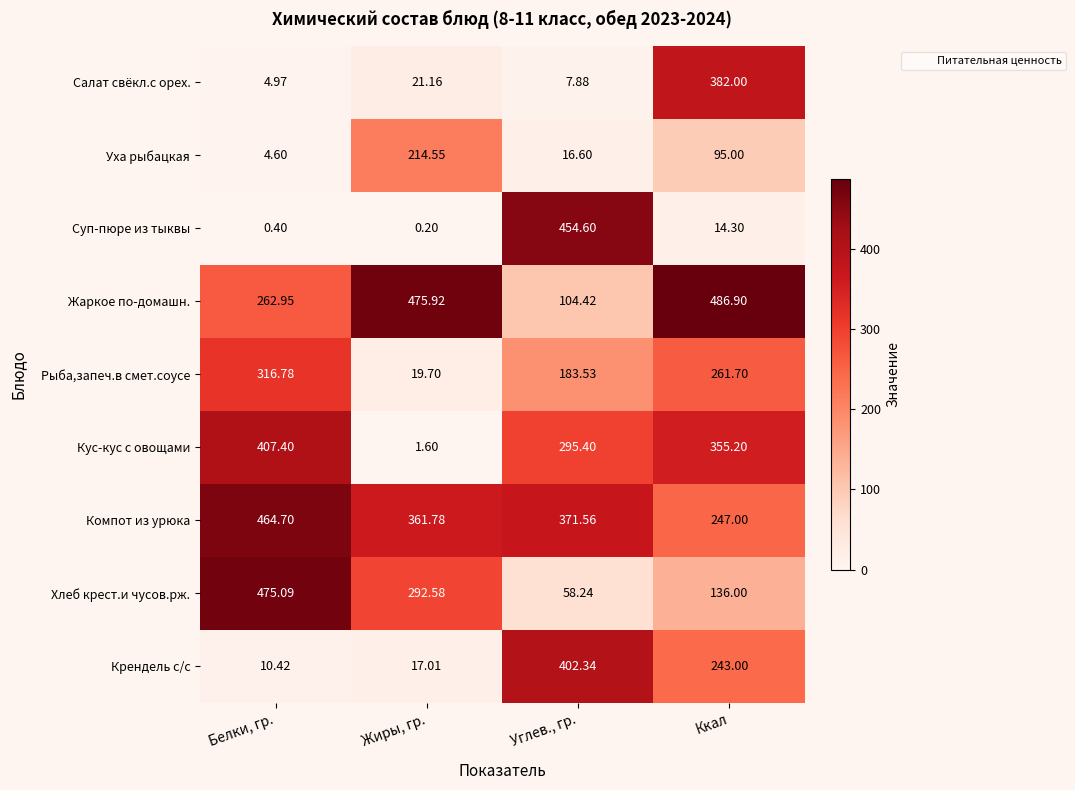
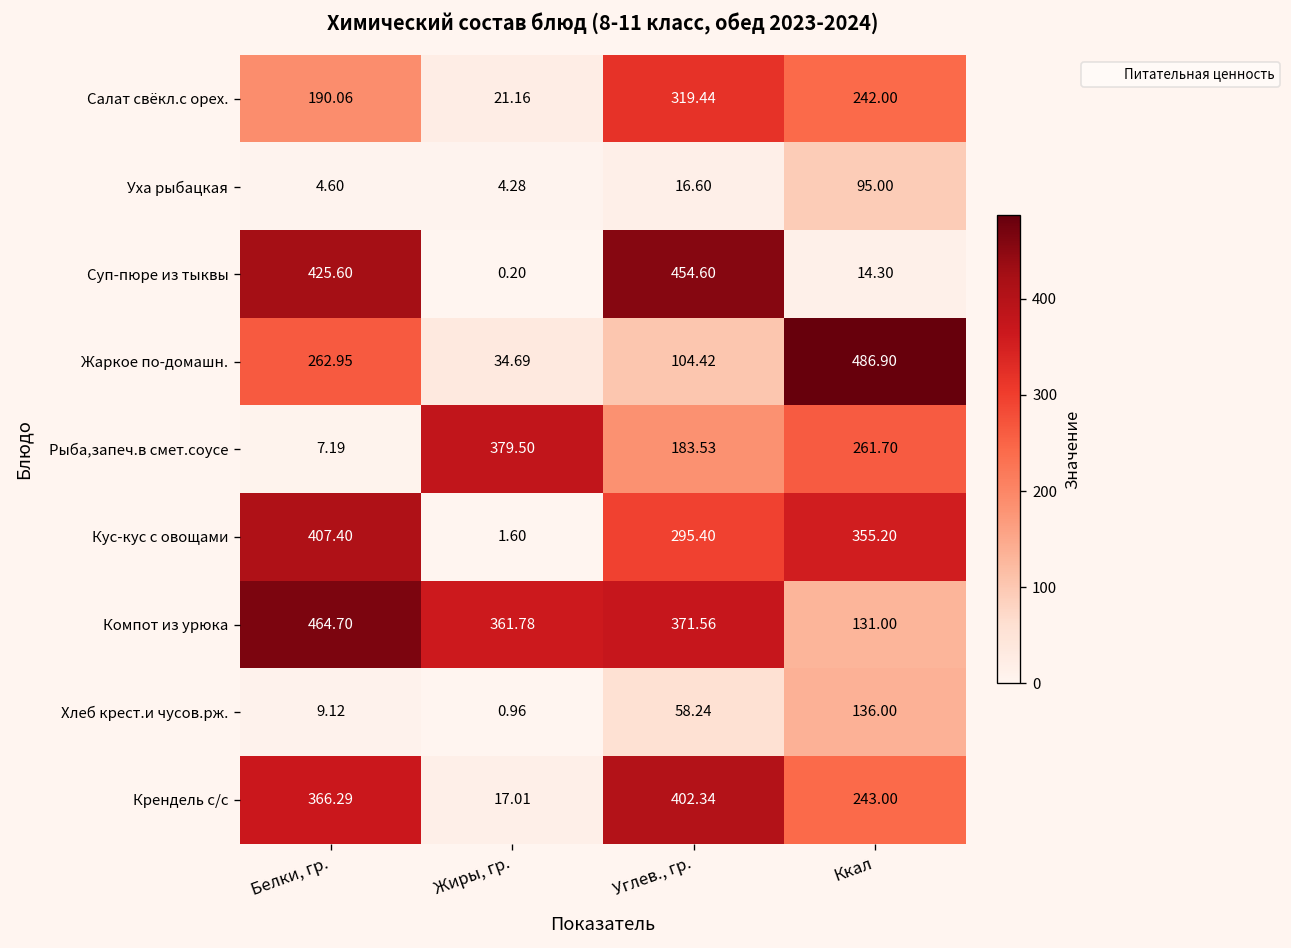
  {
    "Салат свёкл.с орех.": {
-     "Белки, гр.": 4.97,
+     "Белки, гр.": 190.06,
      "Жиры, гр.": 21.16,
-     "Углев., гр.": 7.88,
-     "Ккал": 382.00
+     "Углев., гр.": 319.44,
+     "Ккал": 242.00
    },
    "Уха рыбацкая": {
      "Белки, гр.": 4.60,
-     "Жиры, гр.": 214.55,
+     "Жиры, гр.": 4.28,
      "Углев., гр.": 16.60,
      "Ккал": 95.00
    },
    "Суп-пюре из тыквы": {
-     "Белки, гр.": 0.40,
+     "Белки, гр.": 425.60,
      "Жиры, гр.": 0.20,
      "Углев., гр.": 454.60,
      "Ккал": 14.30
    },
    "Жаркое по-домашн.": {
      "Белки, гр.": 262.95,
-     "Жиры, гр.": 475.92,
+     "Жиры, гр.": 34.69,
      "Углев., гр.": 104.42,
      "Ккал": 486.90
    },
    "Рыба,запеч.в смет.соусе": {
-     "Белки, гр.": 316.78,
-     "Жиры, гр.": 19.70,
+     "Белки, гр.": 7.19,
+     "Жиры, гр.": 379.50,
      "Углев., гр.": 183.53,
      "Ккал": 261.70
    },
    "Кус-кус с овощами": {
      "Белки, гр.": 407.40,
      "Жиры, гр.": 1.60,
      "Углев., гр.": 295.40,
      "Ккал": 355.20
    },
    "Компот из урюка": {
      "Белки, гр.": 464.70,
      "Жиры, гр.": 361.78,
      "Углев., гр.": 371.56,
-     "Ккал": 247.00
+     "Ккал": 131.00
    },
    "Хлеб крест.и чусов.рж.": {
-     "Белки, гр.": 475.09,
-     "Жиры, гр.": 292.58,
+     "Белки, гр.": 9.12,
+     "Жиры, гр.": 0.96,
      "Углев., гр.": 58.24,
      "Ккал": 136.00
    },
    "Крендель с/с": {
-     "Белки, гр.": 10.42,
+     "Белки, гр.": 366.29,
      "Жиры, гр.": 17.01,
      "Углев., гр.": 402.34,
      "Ккал": 243.00
    }
  }
